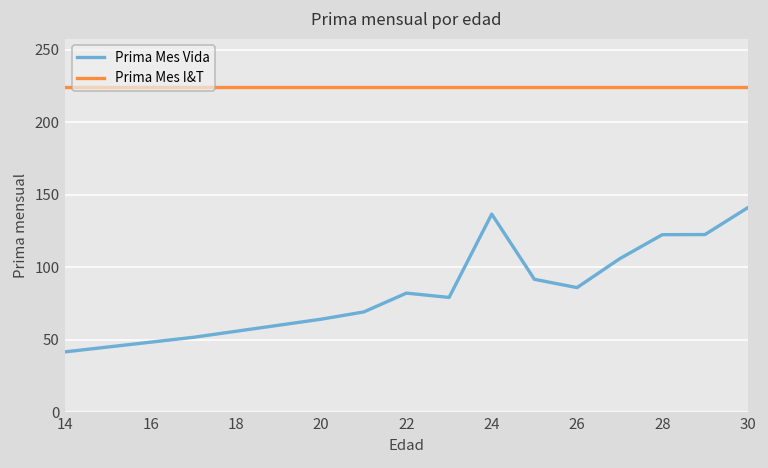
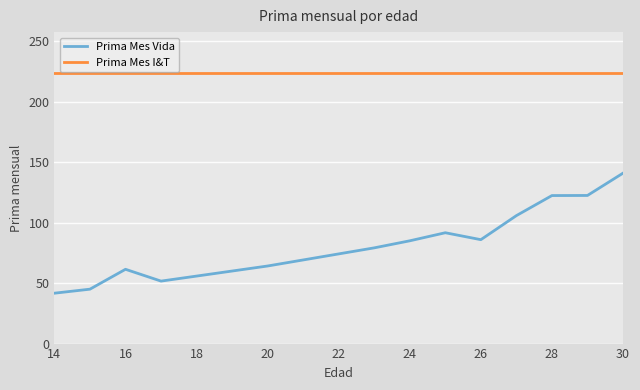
  {
    "Prima Mes Vida": {
      "14": 42,
-     "16": 48,
+     "16": 61,
      "18": 56,
      "20": 64,
-     "22": 82,
-     "24": 137,
+     "22": 74,
+     "24": 85,
      "26": 86,
      "28": 122,
      "30": 141
    },
    "Prima Mes I&T": {
      "14": 224,
      "16": 224,
      "18": 224,
      "20": 224,
      "22": 224,
      "24": 224,
      "26": 224,
      "28": 224,
      "30": 224
    }
  }
